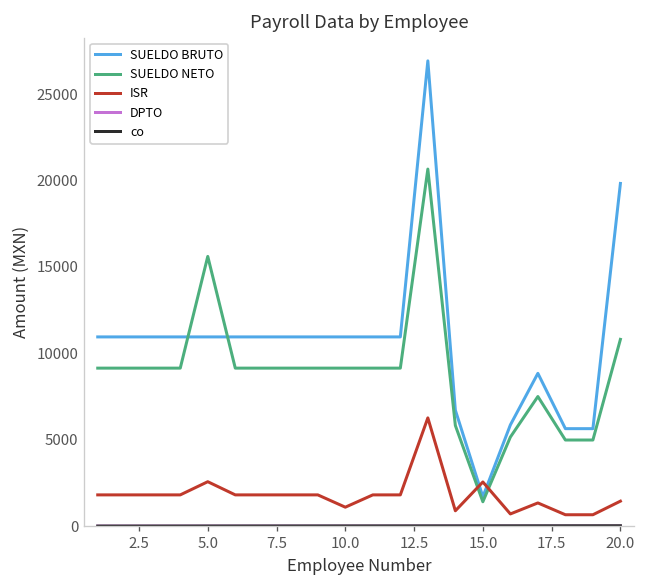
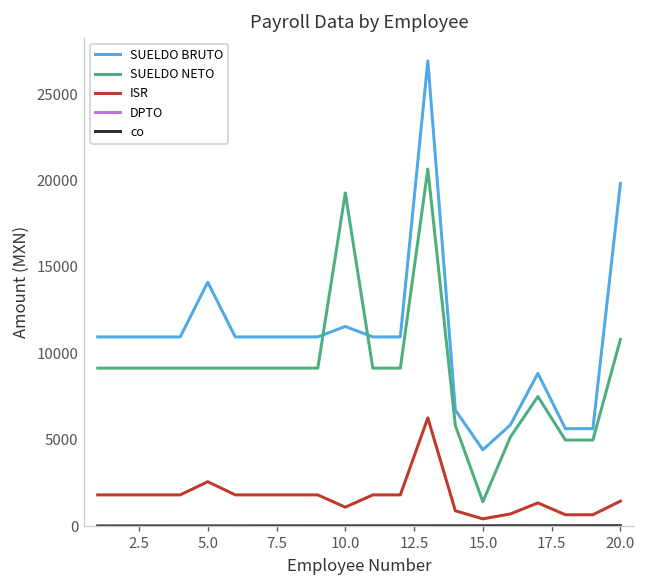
  {
    "SUELDO BRUTO": {
-     "5.0": 11000,
-     "10.0": 11000,
-     "15.0": 1700,
+     "5.0": 14100,
+     "10.0": 11600,
+     "15.0": 4400,
      "20.0": 19800
    },
    "SUELDO NETO": {
-     "5.0": 15600,
-     "10.0": 9100,
+     "5.0": 9100,
+     "10.0": 19300,
      "15.0": 1400,
      "20.0": 10800
    },
    "ISR": {
      "5.0": 2600,
      "10.0": 1100,
-     "15.0": 2600,
+     "15.0": 400,
      "20.0": 1400
    },
    "co": {
      "5.0": 0,
      "10.0": 0,
      "15.0": 0,
      "20.0": 0
    }
  }
